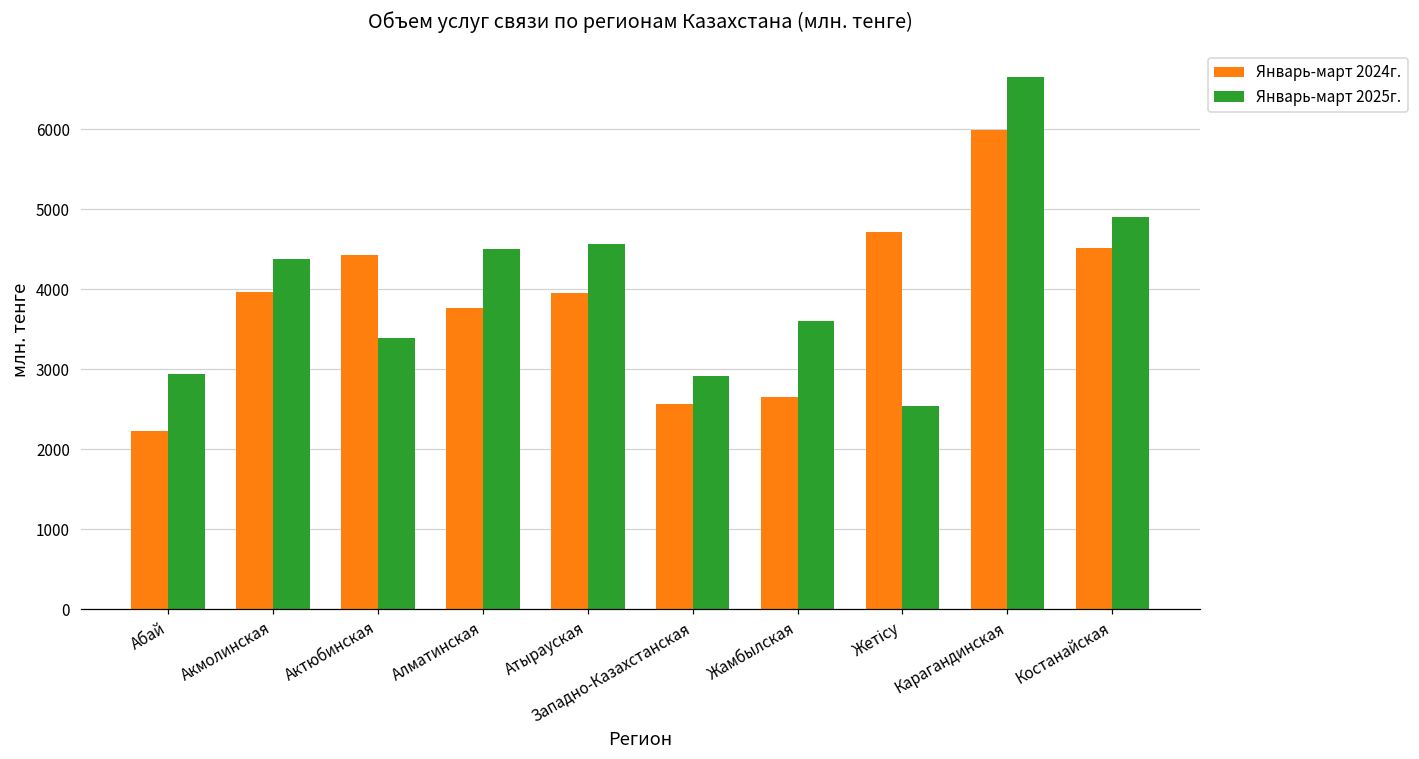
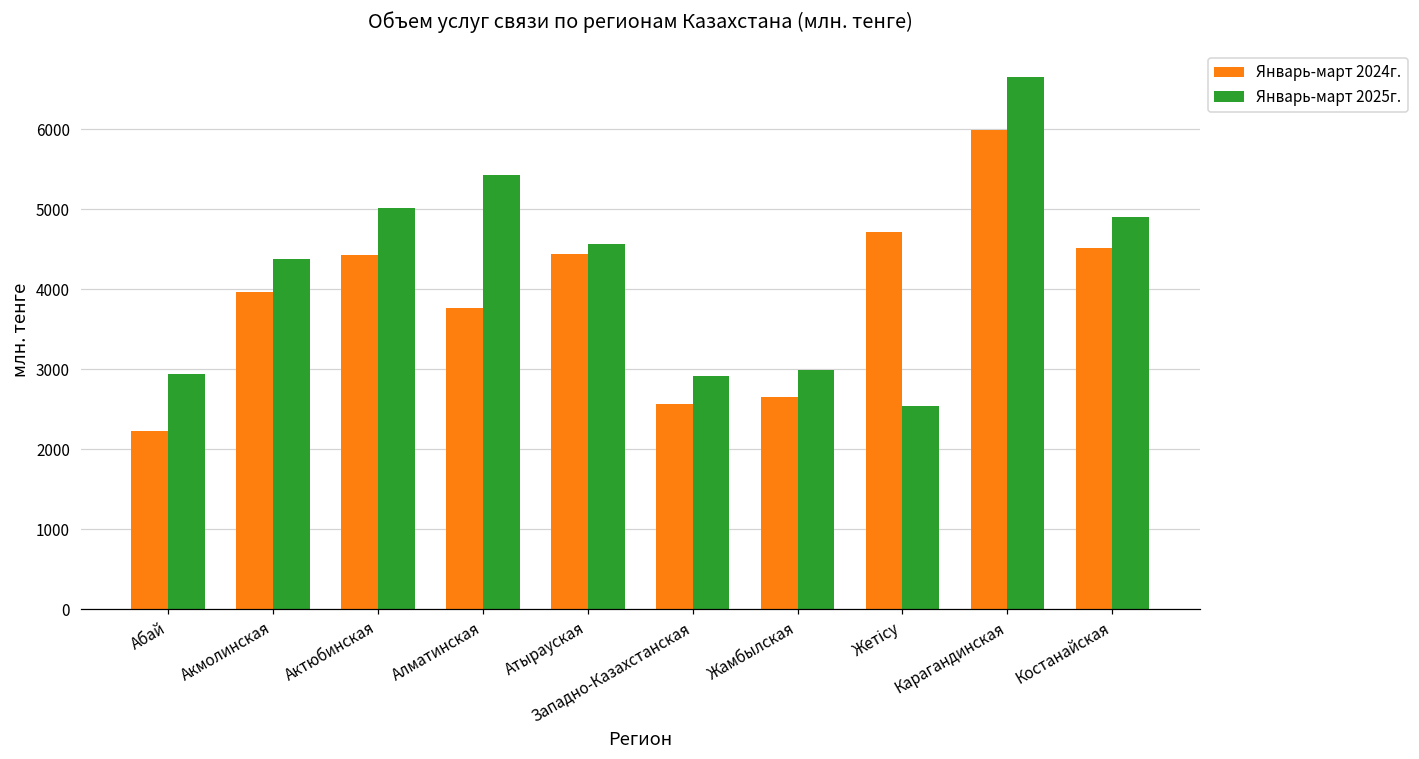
  {
    "Январь-март 2024г.": {
      "Абай": 2200,
      "Акмолинская": 4000,
      "Актюбинская": 4400,
      "Алматинская": 3800,
-     "Атырауская": 4000,
+     "Атырауская": 4400,
      "Западно-Казахстанская": 2600,
      "Жамбылская": 2600,
      "Жетісу": 4700,
      "Карагандинская": 6000,
      "Костанайская": 4500
    },
    "Январь-март 2025г.": {
      "Абай": 2900,
      "Акмолинская": 4400,
-     "Актюбинская": 3400,
-     "Алматинская": 4500,
+     "Актюбинская": 5000,
+     "Алматинская": 5400,
      "Атырауская": 4600,
      "Западно-Казахстанская": 2900,
-     "Жамбылская": 3600,
+     "Жамбылская": 3000,
      "Жетісу": 2500,
      "Карагандинская": 6600,
      "Костанайская": 4900
    }
  }
